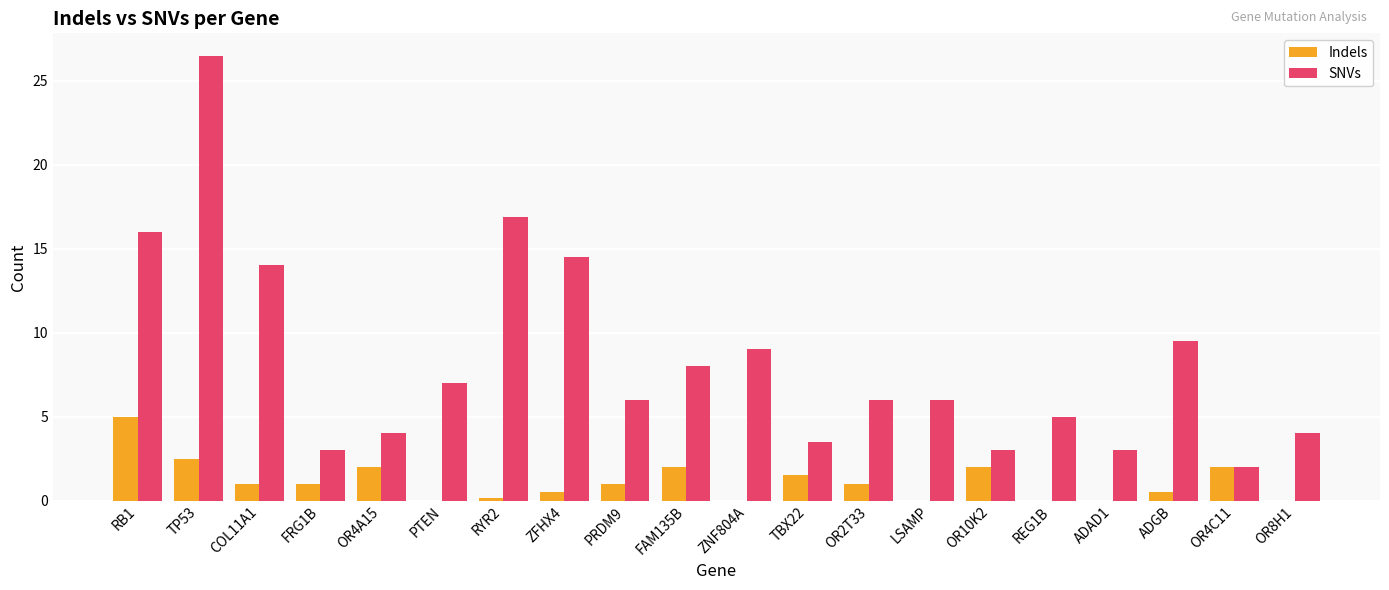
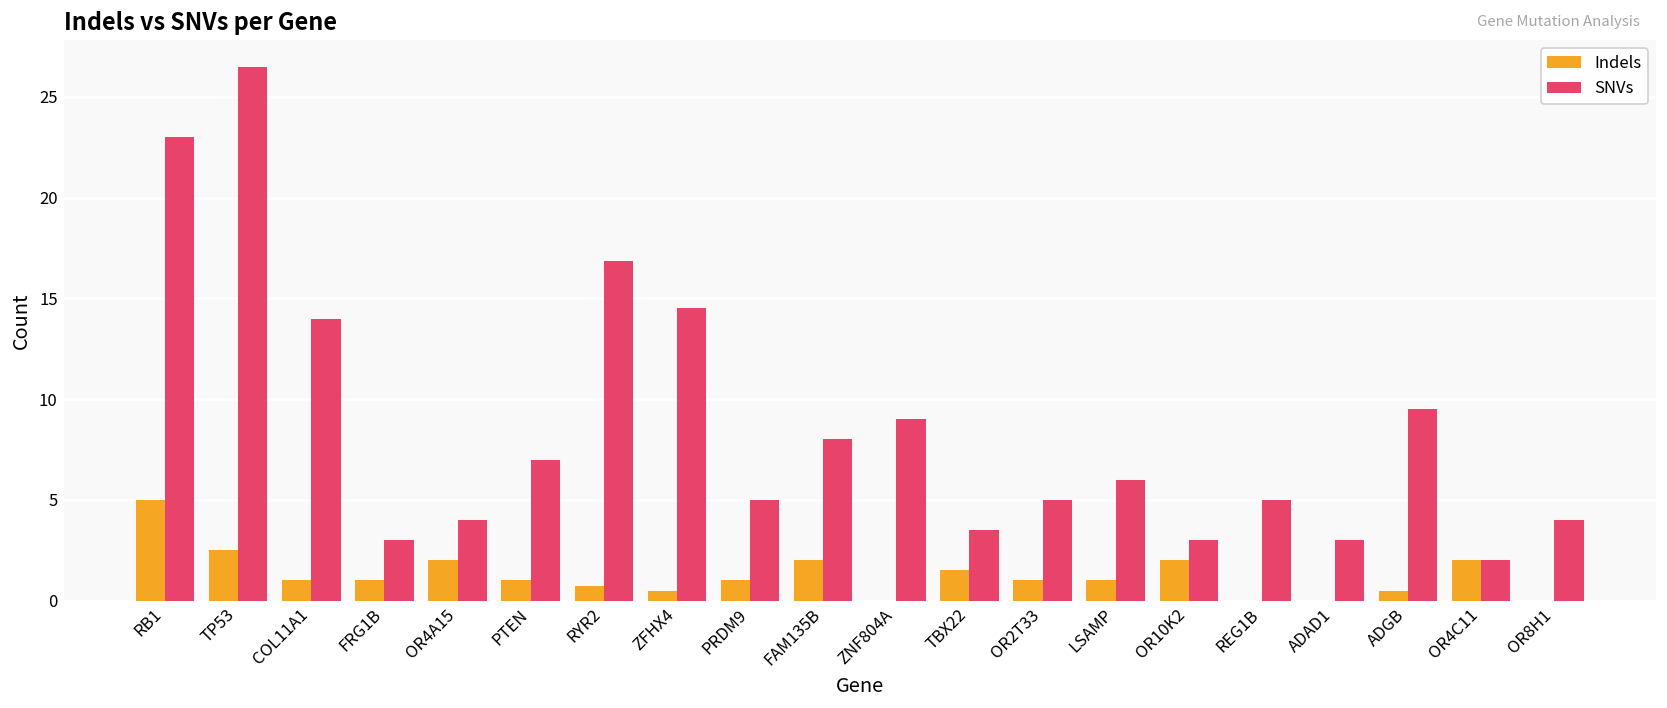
  {
    "Indels": {
      "RB1": 5.0,
      "TP53": 2.5,
      "COL11A1": 1.0,
      "FRG1B": 1.0,
      "OR4A15": 2.0,
-     "PTEN": 0,
-     "RYR2": 0.1,
+     "PTEN": 1,
+     "RYR2": 0.7,
      "ZFHX4": 0.5,
      "PRDM9": 1.0,
      "FAM135B": 2.0,
      "ZNF804A": 0.0,
      "TBX22": 1.5,
      "OR2T33": 1.0,
-     "LSAMP": 0,
+     "LSAMP": 1,
      "OR10K2": 2.0,
      "REG1B": 0.0,
      "ADAD1": 0.0,
      "ADGB": 0.5,
      "OR4C11": 2.0,
      "OR8H1": 0.0
    },
    "SNVs": {
-     "RB1": 16,
+     "RB1": 23,
      "TP53": 26.5,
      "COL11A1": 14,
      "FRG1B": 3,
      "OR4A15": 4,
      "PTEN": 7,
      "RYR2": 17,
      "ZFHX4": 14.5,
-     "PRDM9": 6,
+     "PRDM9": 5,
      "FAM135B": 8,
      "ZNF804A": 9,
      "TBX22": 3.5,
-     "OR2T33": 6,
+     "OR2T33": 5,
      "LSAMP": 6,
      "OR10K2": 3,
      "REG1B": 5,
      "ADAD1": 3,
      "ADGB": 9.5,
      "OR4C11": 2,
      "OR8H1": 4
    }
  }
